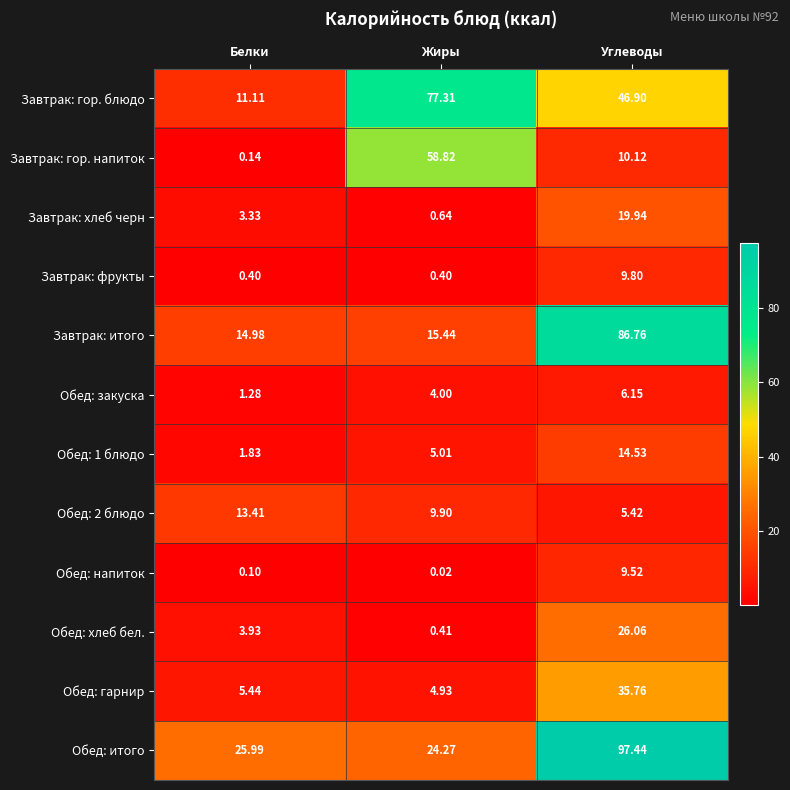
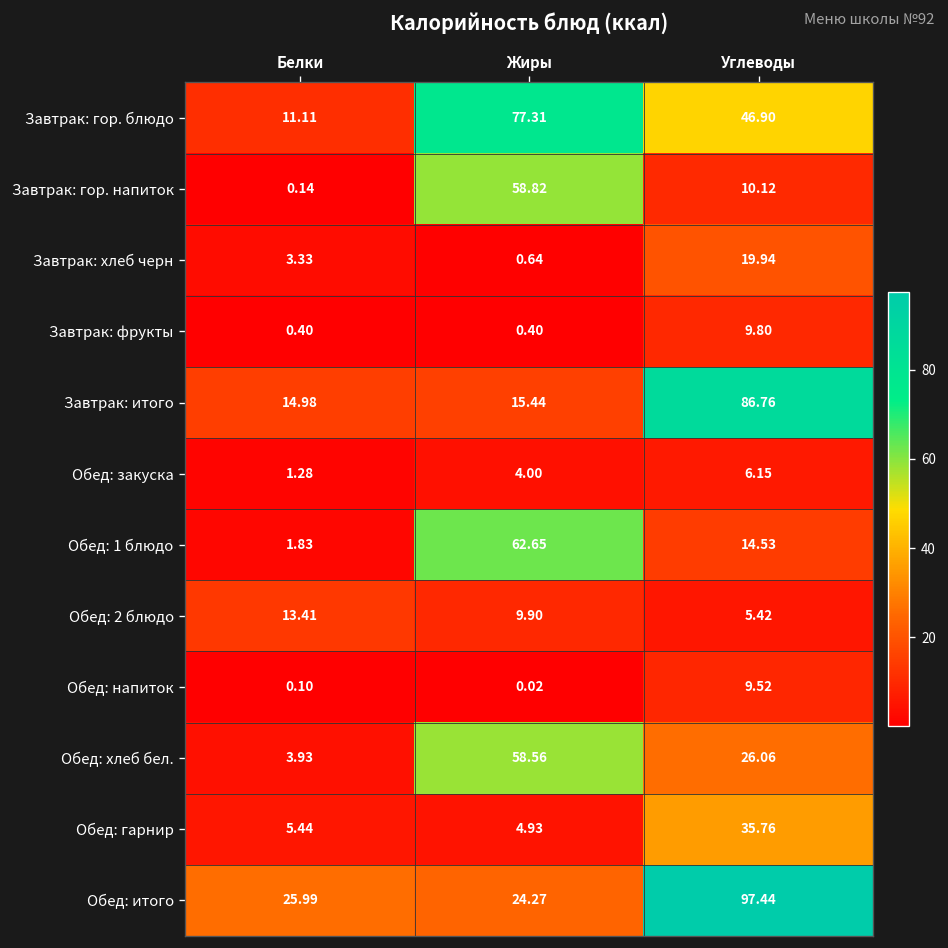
  {
    "Завтрак: гор. блюдо": {
      "Белки": 11.11,
      "Жиры": 77.31,
      "Углеводы": 46.90
    },
    "Завтрак: гор. напиток": {
      "Белки": 0.14,
      "Жиры": 58.82,
      "Углеводы": 10.12
    },
    "Завтрак: хлеб черн": {
      "Белки": 3.33,
      "Жиры": 0.64,
      "Углеводы": 19.94
    },
    "Завтрак: фрукты": {
      "Белки": 0.40,
      "Жиры": 0.40,
      "Углеводы": 9.80
    },
    "Завтрак: итого": {
      "Белки": 14.98,
      "Жиры": 15.44,
      "Углеводы": 86.76
    },
    "Обед: закуска": {
      "Белки": 1.28,
      "Жиры": 4.00,
      "Углеводы": 6.15
    },
    "Обед: 1 блюдо": {
      "Белки": 1.83,
-     "Жиры": 5.01,
+     "Жиры": 62.65,
      "Углеводы": 14.53
    },
    "Обед: 2 блюдо": {
      "Белки": 13.41,
      "Жиры": 9.90,
      "Углеводы": 5.42
    },
    "Обед: напиток": {
      "Белки": 0.10,
      "Жиры": 0.02,
      "Углеводы": 9.52
    },
    "Обед: хлеб бел.": {
      "Белки": 3.93,
-     "Жиры": 0.41,
+     "Жиры": 58.56,
      "Углеводы": 26.06
    },
    "Обед: гарнир": {
      "Белки": 5.44,
      "Жиры": 4.93,
      "Углеводы": 35.76
    },
    "Обед: итого": {
      "Белки": 25.99,
      "Жиры": 24.27,
      "Углеводы": 97.44
    }
  }
